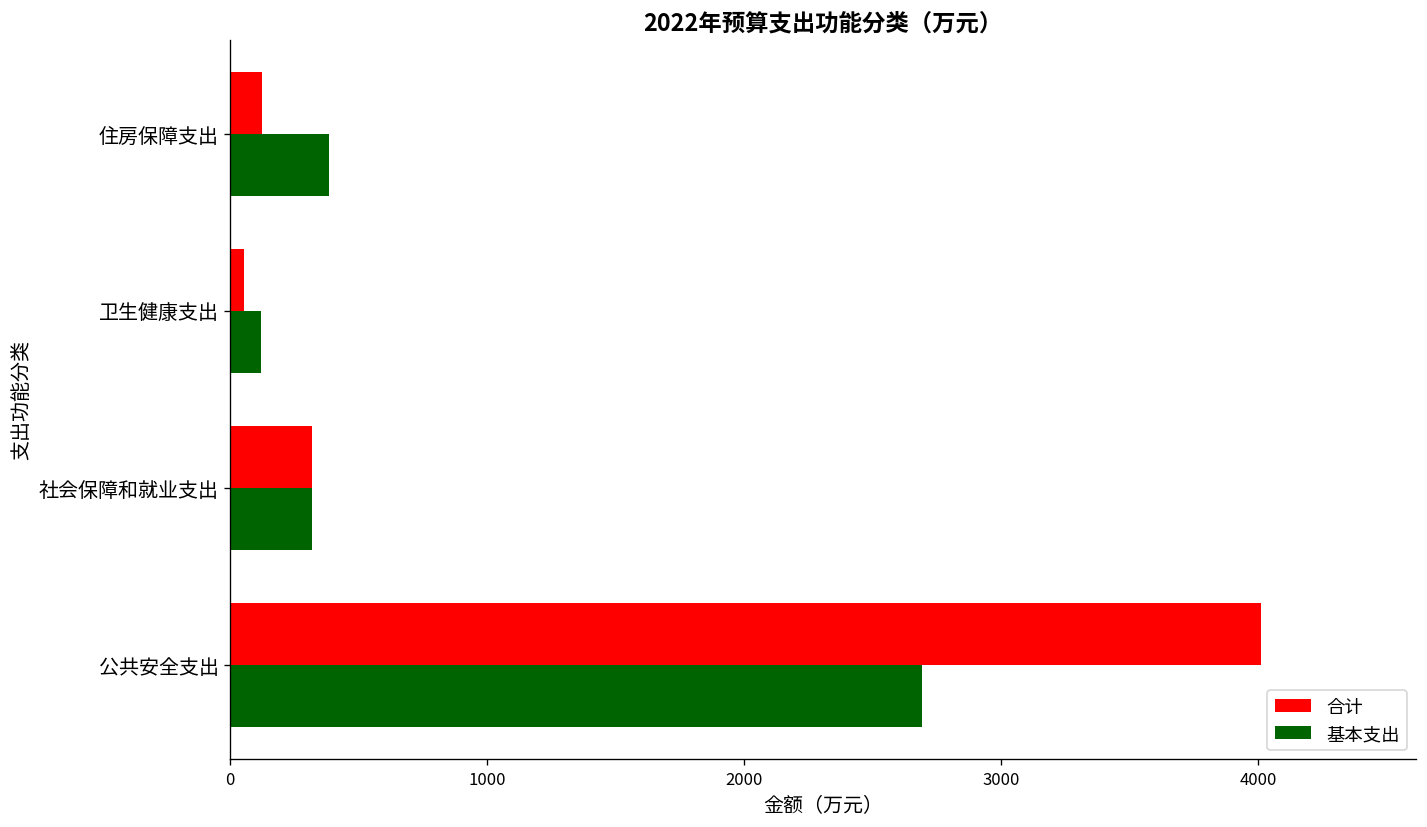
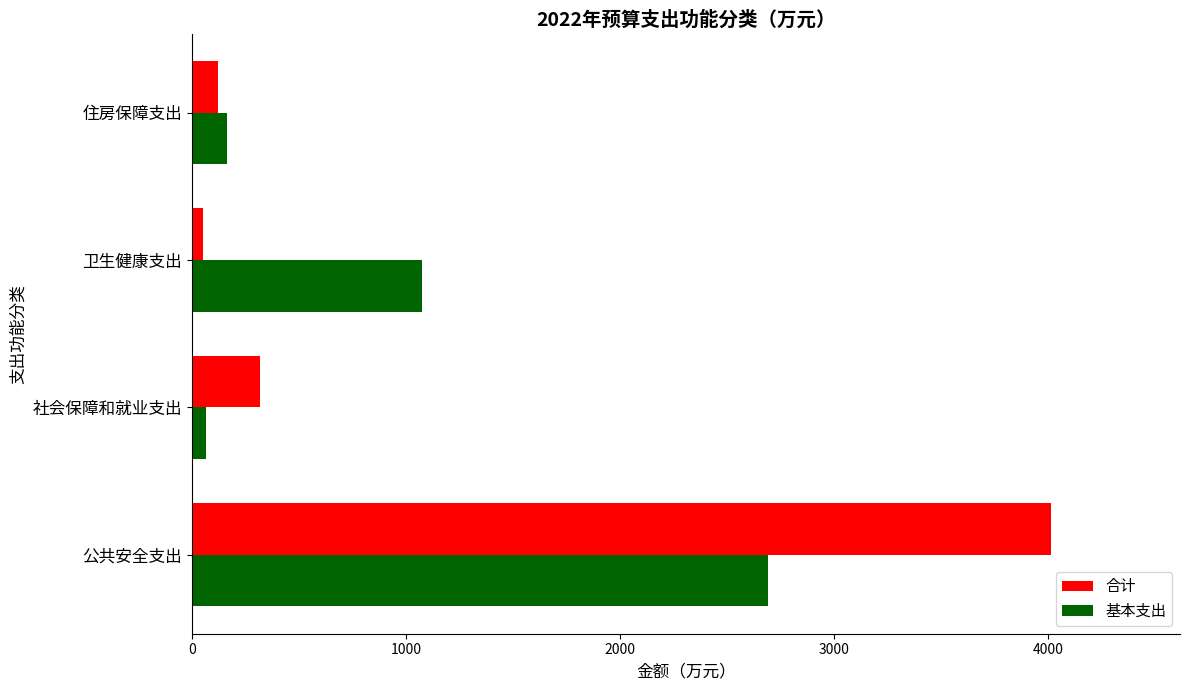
  {
    "合计": {
      "住房保障支出": 120,
      "卫生健康支出": 50,
      "社会保障和就业支出": 320,
      "公共安全支出": 4010
    },
    "基本支出": {
-     "住房保障支出": 380,
-     "卫生健康支出": 120,
-     "社会保障和就业支出": 320,
+     "住房保障支出": 160,
+     "卫生健康支出": 1070,
+     "社会保障和就业支出": 70,
      "公共安全支出": 2690
    }
  }
